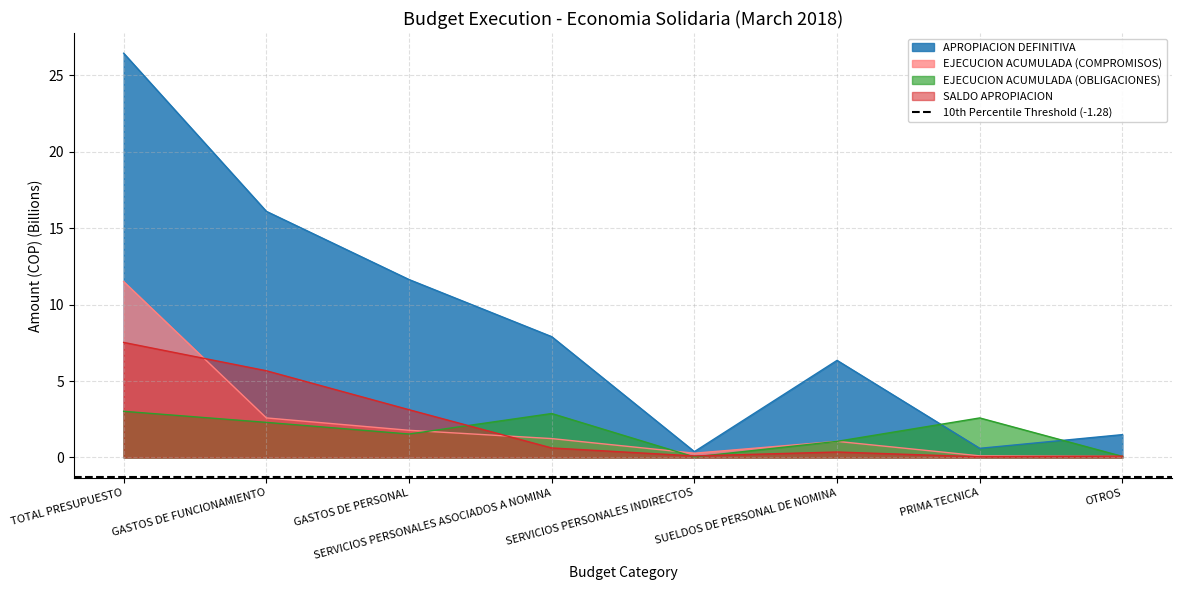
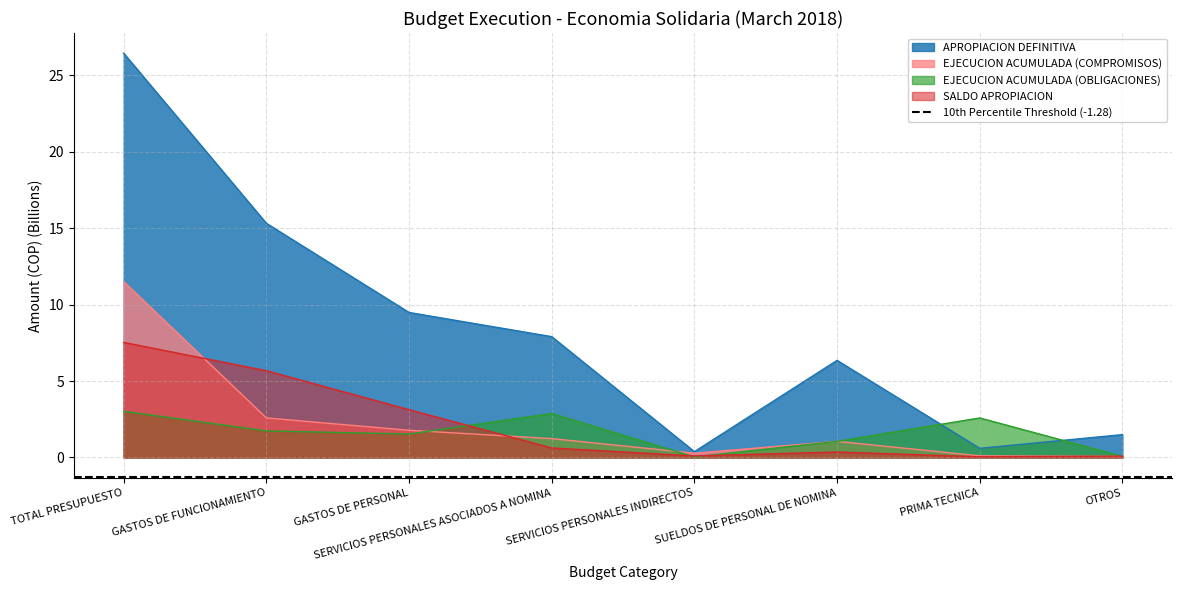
  {
    "APROPIACION DEFINITIVA": {
      "TOTAL PRESUPUESTO": 26.5,
-     "GASTOS DE FUNCIONAMIENTO": 16.1,
-     "GASTOS DE PERSONAL": 11.6,
+     "GASTOS DE FUNCIONAMIENTO": 15.3,
+     "GASTOS DE PERSONAL": 9.5,
      "SERVICIOS PERSONALES ASOCIADOS A NOMINA": 7.9,
      "SUELDOS DE PERSONAL DE NOMINA": 6.4,
      "PRIMA TECNICA": 0.6,
      "OTROS": 1.5
    },
    "EJECUCION ACUMULADA (OBLIGACIONES)": {
      "TOTAL PRESUPUESTO": 3.0,
-     "GASTOS DE FUNCIONAMIENTO": 2.3,
+     "GASTOS DE FUNCIONAMIENTO": 1.7,
      "GASTOS DE PERSONAL": 1.5,
      "SERVICIOS PERSONALES ASOCIADOS A NOMINA": 2.9,
      "PRIMA TECNICA": 2.6
    }
  }
